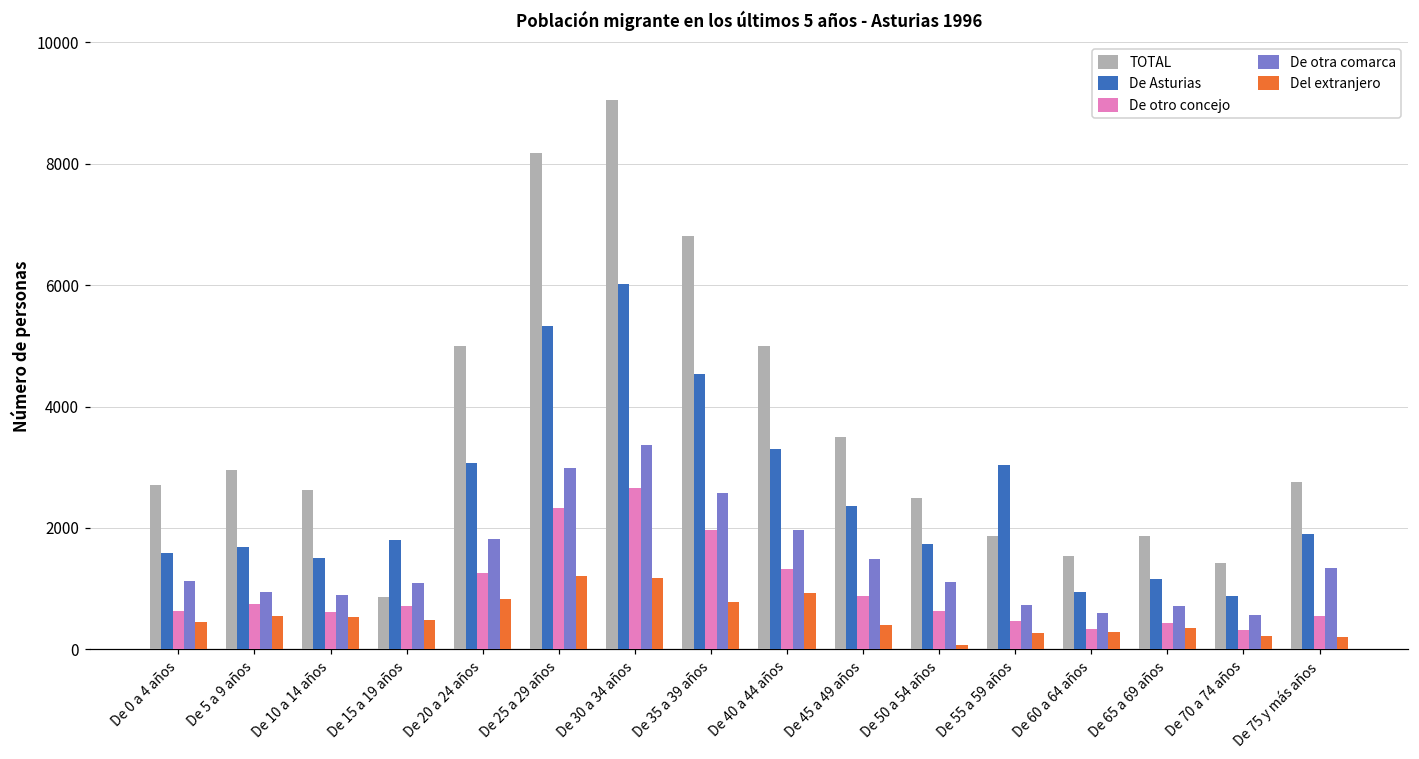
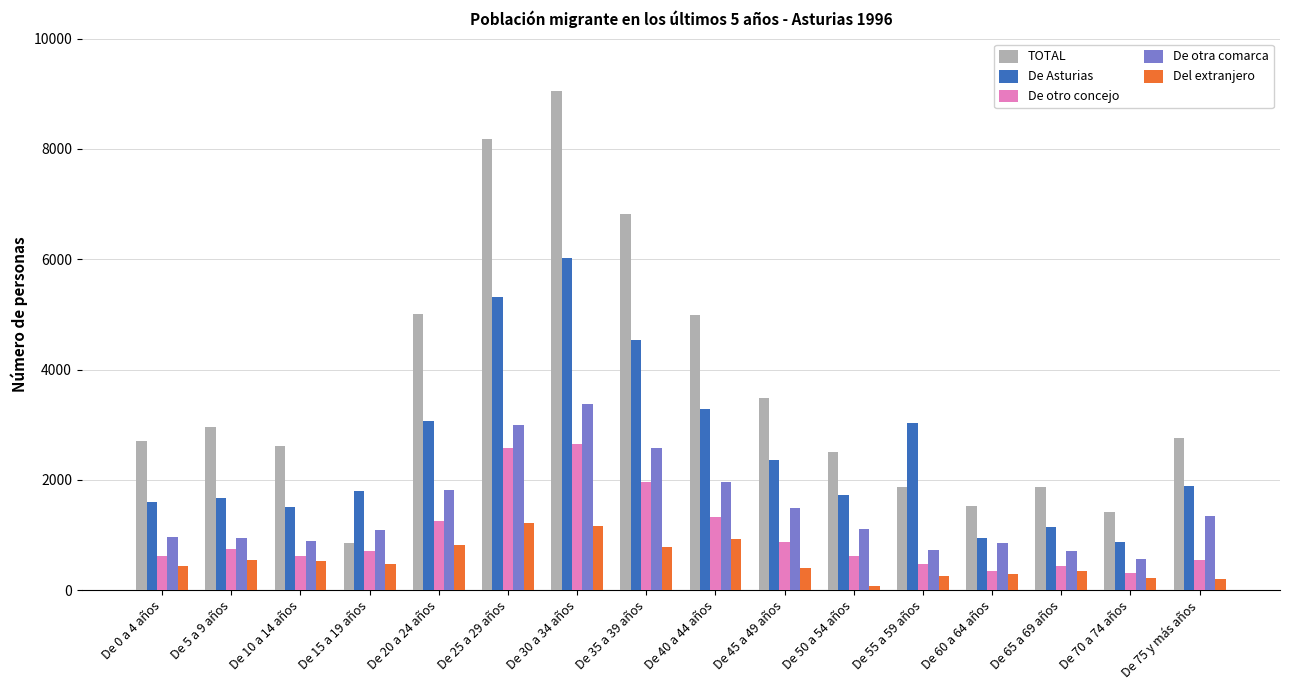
  {
    "TOTAL": {
      "De 0 a 4 años": 2700,
      "De 5 a 9 años": 3000,
      "De 10 a 14 años": 2600,
      "De 15 a 19 años": 900,
      "De 20 a 24 años": 5000,
      "De 25 a 29 años": 8200,
      "De 30 a 34 años": 9100,
      "De 35 a 39 años": 6800,
      "De 40 a 44 años": 5000,
      "De 45 a 49 años": 3500,
      "De 50 a 54 años": 2500,
      "De 55 a 59 años": 1900,
      "De 60 a 64 años": 1500,
      "De 65 a 69 años": 1900,
      "De 70 a 74 años": 1400,
      "De 75 y más años": 2800
    },
    "De Asturias": {
      "De 0 a 4 años": 1600,
      "De 5 a 9 años": 1700,
      "De 10 a 14 años": 1500,
      "De 15 a 19 años": 1800,
      "De 20 a 24 años": 3100,
      "De 25 a 29 años": 5300,
      "De 30 a 34 años": 6000,
      "De 35 a 39 años": 4500,
      "De 40 a 44 años": 3300,
      "De 45 a 49 años": 2400,
      "De 50 a 54 años": 1700,
      "De 55 a 59 años": 3000,
      "De 60 a 64 años": 900,
      "De 65 a 69 años": 1200,
      "De 70 a 74 años": 900,
      "De 75 y más años": 1900
    },
    "De otro concejo": {
      "De 0 a 4 años": 600,
      "De 5 a 9 años": 700,
      "De 10 a 14 años": 600,
      "De 15 a 19 años": 700,
      "De 20 a 24 años": 1300,
-     "De 25 a 29 años": 2300,
+     "De 25 a 29 años": 2600,
      "De 30 a 34 años": 2700,
      "De 35 a 39 años": 2000,
      "De 40 a 44 años": 1300,
      "De 45 a 49 años": 900,
      "De 50 a 54 años": 600,
      "De 55 a 59 años": 500,
      "De 60 a 64 años": 300,
      "De 65 a 69 años": 400,
      "De 70 a 74 años": 300,
      "De 75 y más años": 500
    },
    "De otra comarca": {
-     "De 0 a 4 años": 1100,
+     "De 0 a 4 años": 1000,
      "De 5 a 9 años": 900,
      "De 10 a 14 años": 900,
      "De 15 a 19 años": 1100,
      "De 20 a 24 años": 1800,
      "De 25 a 29 años": 3000,
      "De 30 a 34 años": 3400,
      "De 35 a 39 años": 2600,
      "De 40 a 44 años": 2000,
      "De 45 a 49 años": 1500,
      "De 50 a 54 años": 1100,
      "De 55 a 59 años": 700,
-     "De 60 a 64 años": 600,
+     "De 60 a 64 años": 900,
      "De 65 a 69 años": 700,
      "De 70 a 74 años": 600,
      "De 75 y más años": 1300
    },
    "Del extranjero": {
      "De 0 a 4 años": 400,
      "De 5 a 9 años": 600,
      "De 10 a 14 años": 500,
      "De 15 a 19 años": 500,
      "De 20 a 24 años": 800,
      "De 25 a 29 años": 1200,
      "De 30 a 34 años": 1200,
      "De 35 a 39 años": 800,
      "De 40 a 44 años": 900,
      "De 45 a 49 años": 400,
      "De 50 a 54 años": 100,
      "De 55 a 59 años": 300,
      "De 60 a 64 años": 300,
      "De 65 a 69 años": 300,
      "De 70 a 74 años": 200,
      "De 75 y más años": 200
    }
  }
